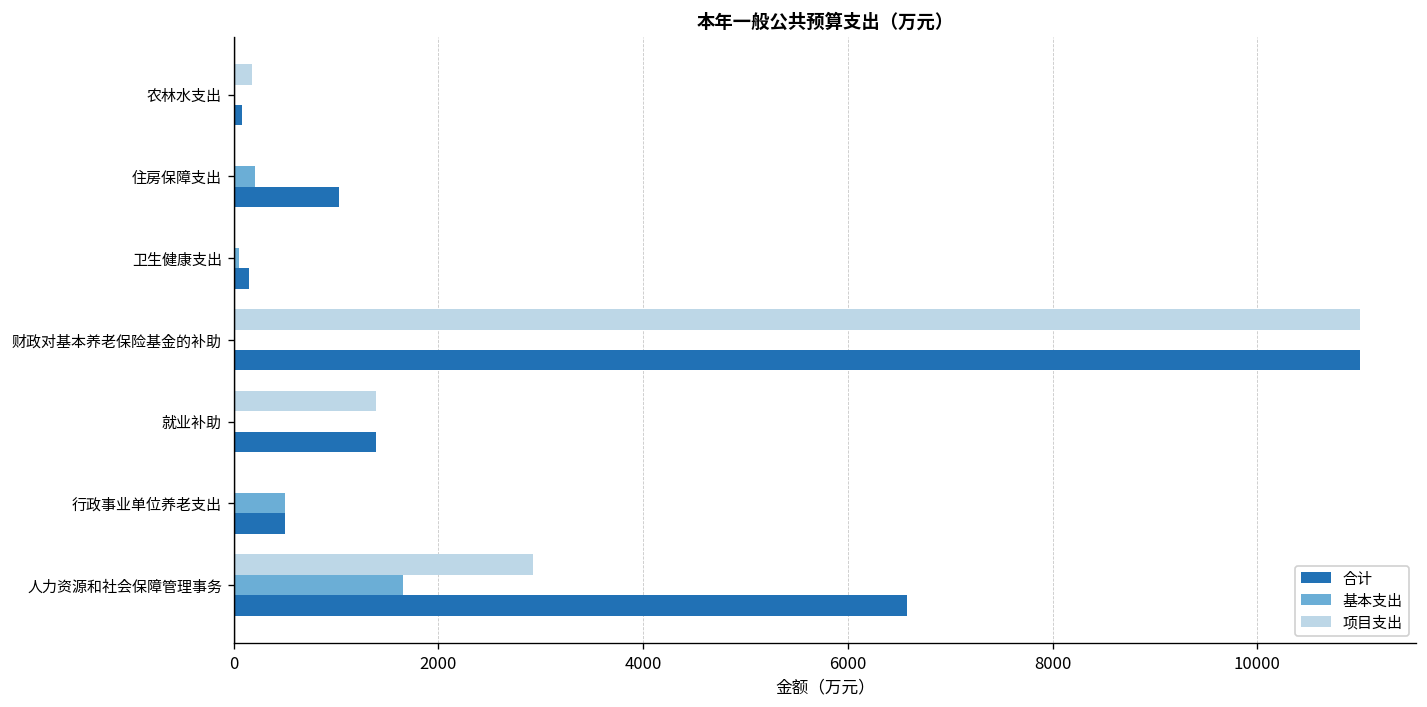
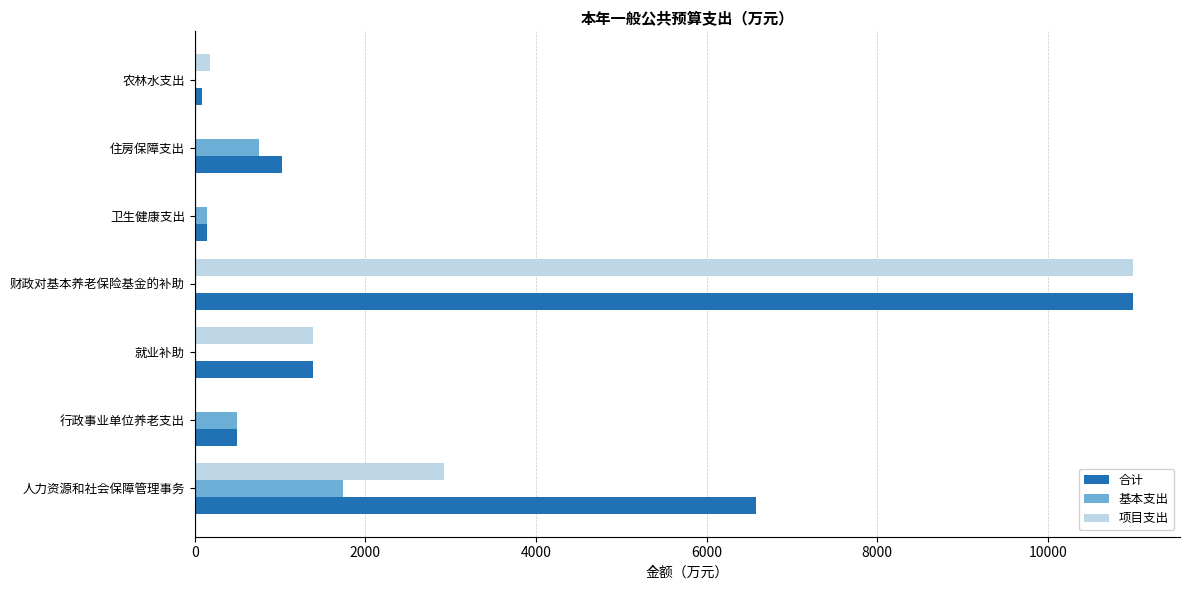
  {
    "合计": {
      "农林水支出": 100,
      "住房保障支出": 1000,
      "卫生健康支出": 100,
      "财政对基本养老保险基金的补助": 11000,
      "就业补助": 1400,
      "行政事业单位养老支出": 500,
      "人力资源和社会保障管理事务": 6600
    },
    "基本支出": {
      "农林水支出": 0,
-     "住房保障支出": 200,
-     "卫生健康支出": 50,
+     "住房保障支出": 800,
+     "卫生健康支出": 150,
      "财政对基本养老保险基金的补助": 0,
      "就业补助": 0,
      "行政事业单位养老支出": 500,
-     "人力资源和社会保障管理事务": 1600
+     "人力资源和社会保障管理事务": 1700
    },
    "项目支出": {
      "农林水支出": 200,
      "住房保障支出": 0,
      "卫生健康支出": 0,
      "财政对基本养老保险基金的补助": 11000,
      "就业补助": 1400,
      "行政事业单位养老支出": 0,
      "人力资源和社会保障管理事务": 2900
    }
  }
